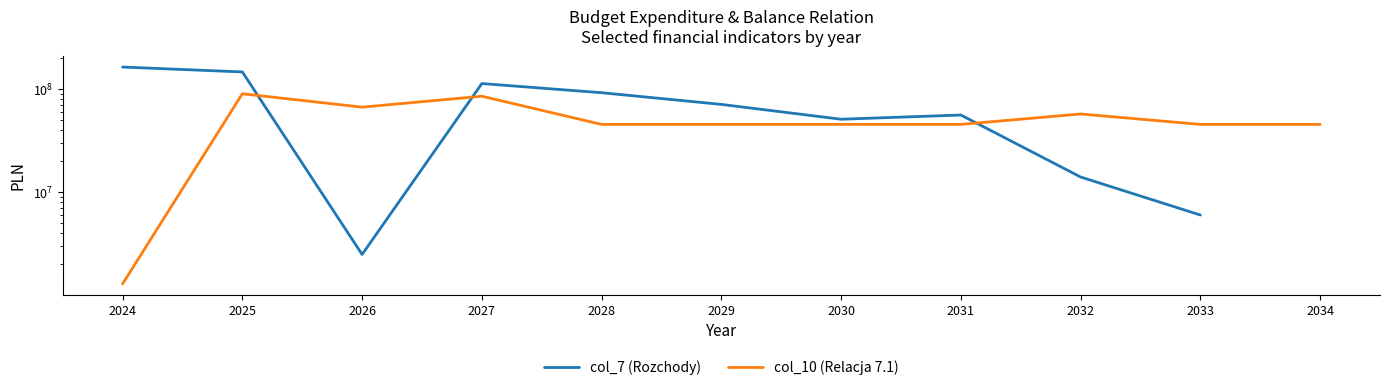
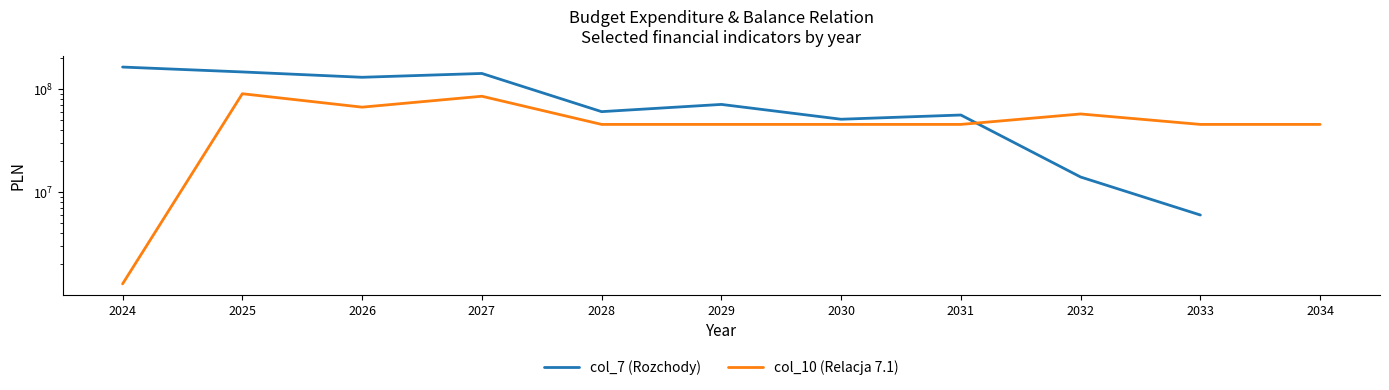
  {
    "col_7 (Rozchody)": {
      "2024": 160000000,
      "2025": 150000000,
-     "2026": 2500000,
-     "2027": 110000000,
-     "2028": 90000000,
+     "2026": 130000000,
+     "2027": 140000000,
+     "2028": 60000000,
      "2029": 70000000,
      "2030": 50000000,
      "2031": 60000000,
      "2032": 14000000,
      "2033": 6000000
    },
    "col_10 (Relacja 7.1)": {
      "2024": 1300000,
      "2025": 90000000,
      "2026": 70000000,
      "2027": 80000000,
      "2028": 50000000,
      "2029": 50000000,
      "2030": 50000000,
      "2031": 50000000,
      "2032": 60000000,
      "2033": 50000000,
      "2034": 50000000
    }
  }
